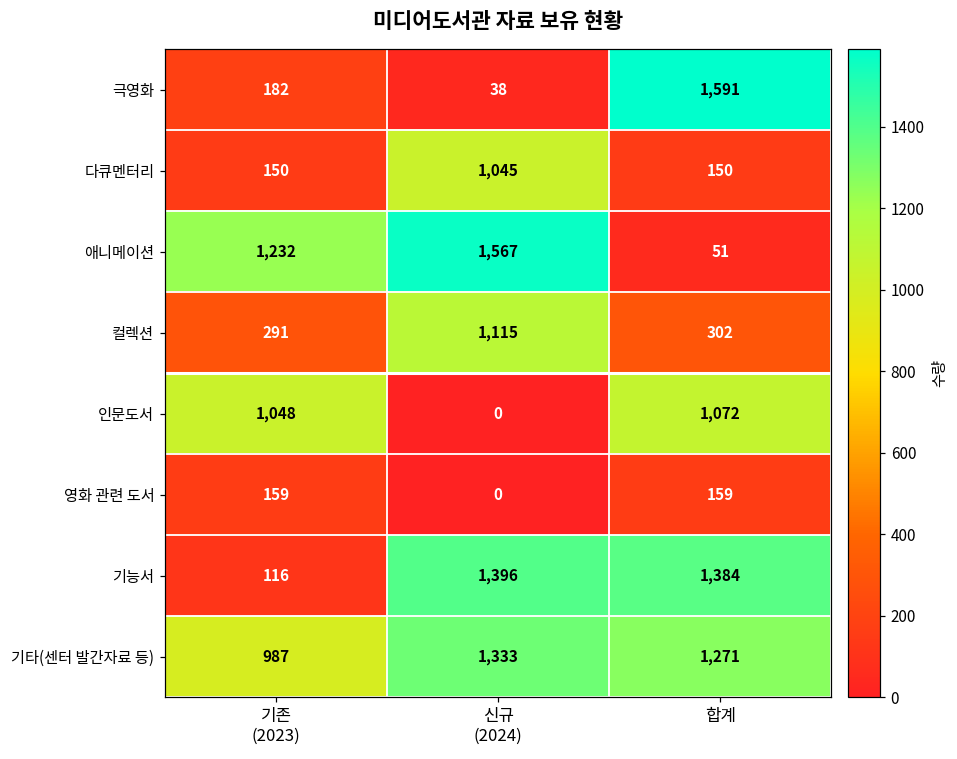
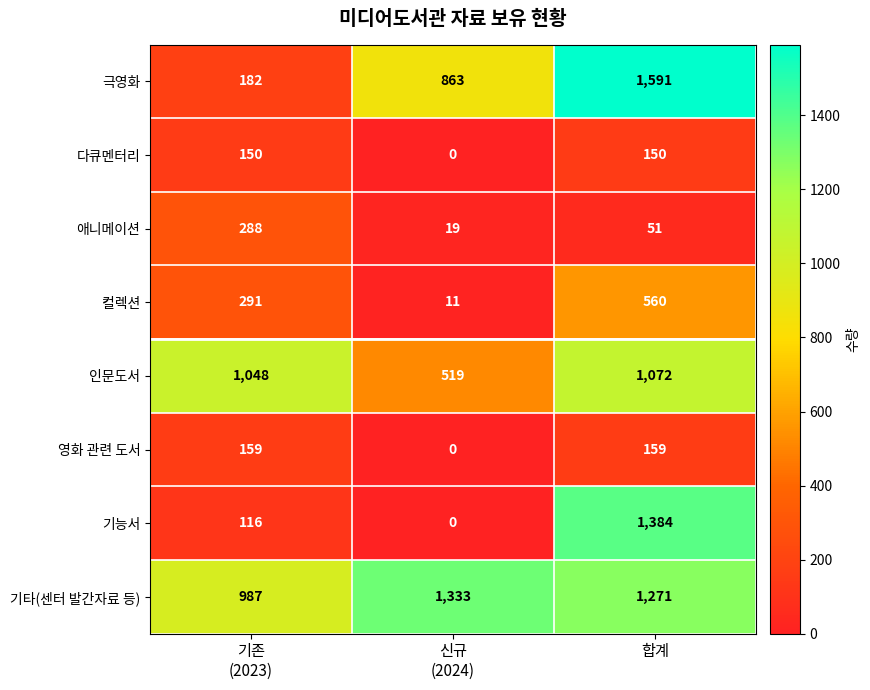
  {
    "극영화": {
      "기존 (2023)": "182",
-     "신규 (2024)": "38",
+     "신규 (2024)": "863",
      "합계": "1,591"
    },
    "다큐멘터리": {
      "기존 (2023)": "150",
-     "신규 (2024)": "1,045",
+     "신규 (2024)": "0",
      "합계": "150"
    },
    "애니메이션": {
-     "기존 (2023)": "1,232",
-     "신규 (2024)": "1,567",
+     "기존 (2023)": "288",
+     "신규 (2024)": "19",
      "합계": "51"
    },
    "컬렉션": {
      "기존 (2023)": "291",
-     "신규 (2024)": "1,115",
-     "합계": "302"
+     "신규 (2024)": "11",
+     "합계": "560"
    },
    "인문도서": {
      "기존 (2023)": "1,048",
-     "신규 (2024)": "0",
+     "신규 (2024)": "519",
      "합계": "1,072"
    },
    "영화 관련 도서": {
      "기존 (2023)": "159",
      "신규 (2024)": "0",
      "합계": "159"
    },
    "기능서": {
      "기존 (2023)": "116",
-     "신규 (2024)": "1,396",
+     "신규 (2024)": "0",
      "합계": "1,384"
    },
    "기타(센터 발간자료 등)": {
      "기존 (2023)": "987",
      "신규 (2024)": "1,333",
      "합계": "1,271"
    }
  }
